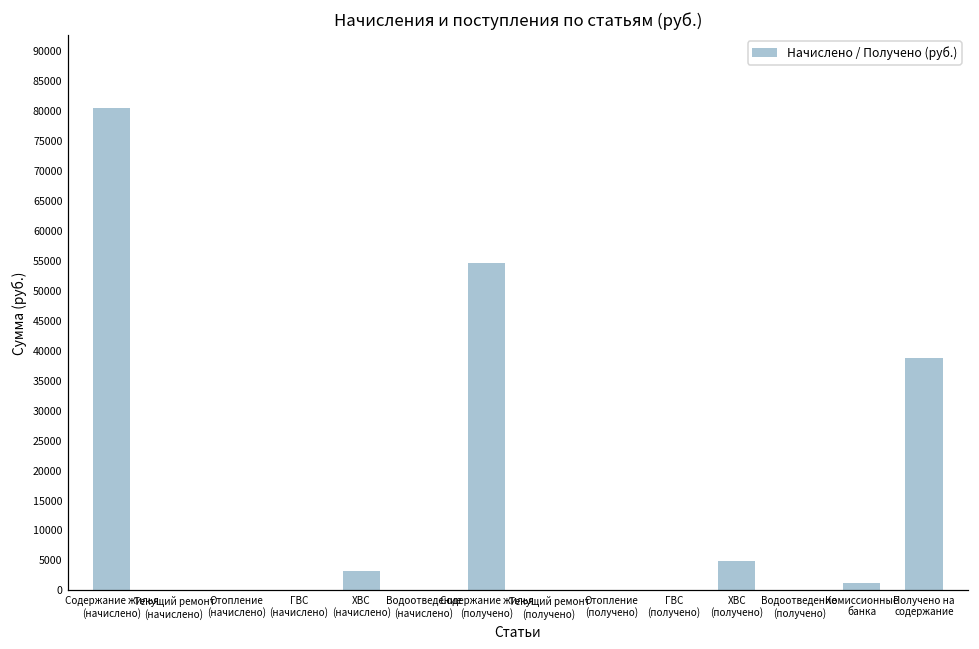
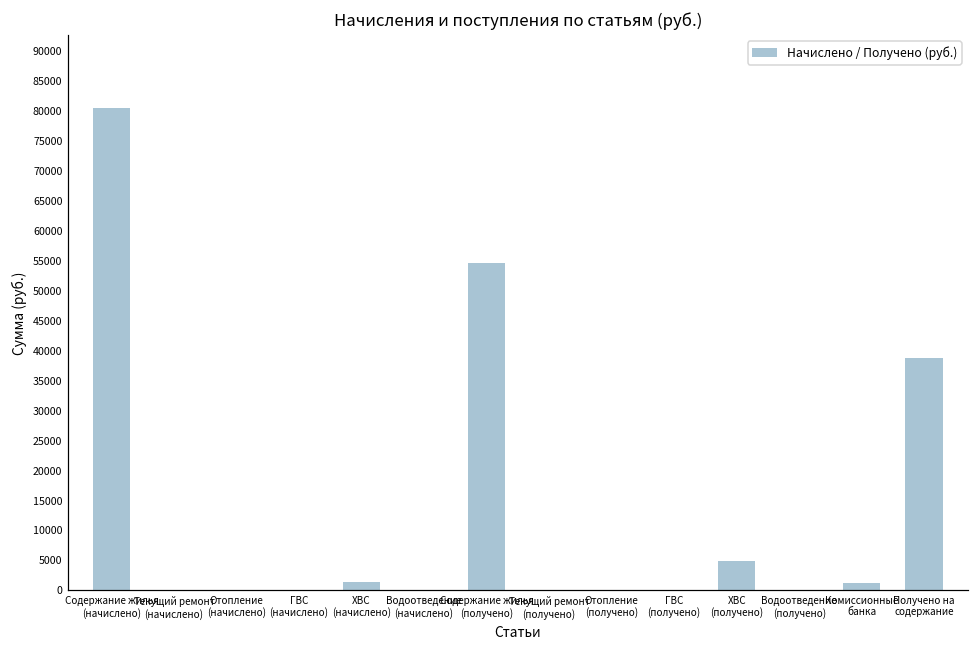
  {
    "Отопление (начислено)": 0,
    "ГВС (начислено)": 0,
-   "ХВС (начислено)": 3000,
+   "ХВС (начислено)": 1000,
    "Отопление (получено)": 0,
    "ГВС (получено)": 0,
    "ХВС (получено)": 5000,
    "Получено на содержание": 39000
  }
